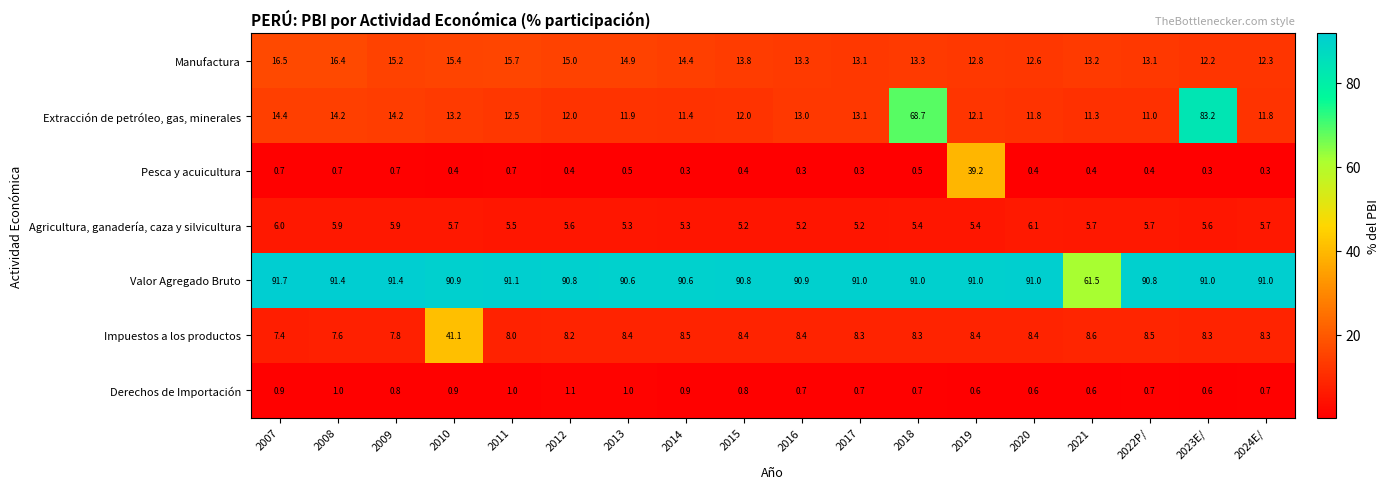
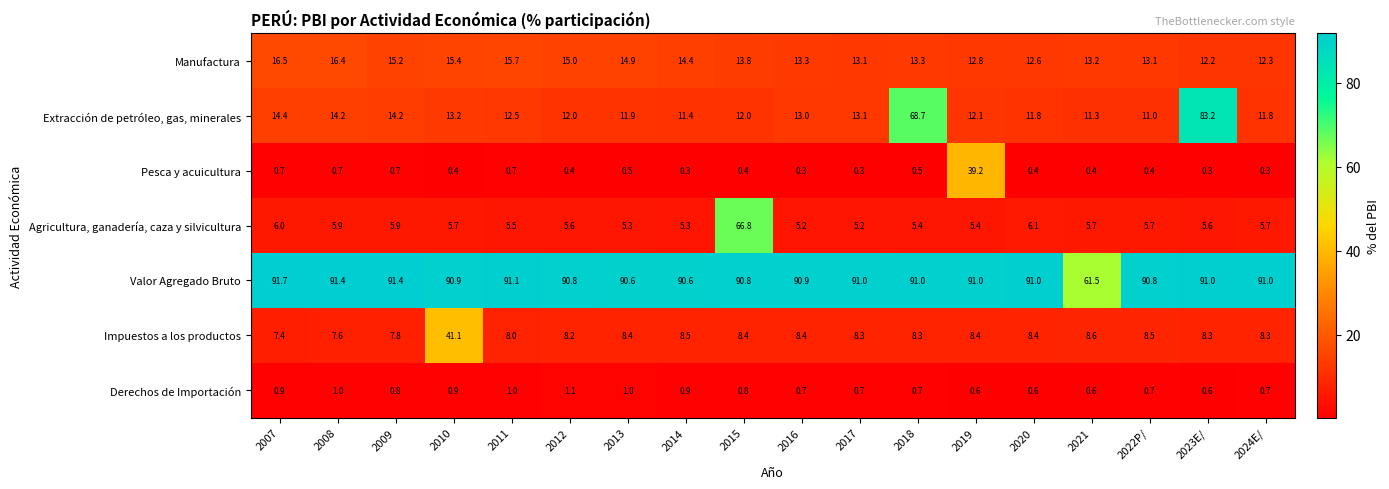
  {
    "Manufactura": {
      "2007": 16.5,
      "2008": 16.4,
      "2009": 15.2,
      "2010": 15.4,
      "2011": 15.7,
      "2012": 15.0,
      "2013": 14.9,
      "2014": 14.4,
      "2015": 13.8,
      "2016": 13.3,
      "2017": 13.1,
      "2018": 13.3,
      "2019": 12.8,
      "2020": 12.6,
      "2021": 13.2,
      "2022P/": 13.1,
      "2023E/": 12.2,
      "2024E/": 12.3
    },
    "Extracción de petróleo, gas, minerales": {
      "2007": 14.4,
      "2008": 14.2,
      "2009": 14.2,
      "2010": 13.2,
      "2011": 12.5,
      "2012": 12.0,
      "2013": 11.9,
      "2014": 11.4,
      "2015": 12.0,
      "2016": 13.0,
      "2017": 13.1,
      "2018": 68.7,
      "2019": 12.1,
      "2020": 11.8,
      "2021": 11.3,
      "2022P/": 11.0,
      "2023E/": 83.2,
      "2024E/": 11.8
    },
    "Pesca y acuicultura": {
      "2007": 0.7,
      "2008": 0.7,
      "2009": 0.7,
      "2010": 0.4,
      "2011": 0.7,
      "2012": 0.4,
      "2013": 0.5,
      "2014": 0.3,
      "2015": 0.4,
      "2016": 0.3,
      "2017": 0.3,
      "2018": 0.5,
      "2019": 39.2,
      "2020": 0.4,
      "2021": 0.4,
      "2022P/": 0.4,
      "2023E/": 0.3,
      "2024E/": 0.3
    },
    "Agricultura, ganadería, caza y silvicultura": {
      "2007": 6.0,
      "2008": 5.9,
      "2009": 5.9,
      "2010": 5.7,
      "2011": 5.5,
      "2012": 5.6,
      "2013": 5.3,
      "2014": 5.3,
-     "2015": 5.2,
+     "2015": 66.8,
      "2016": 5.2,
      "2017": 5.2,
      "2018": 5.4,
      "2019": 5.4,
      "2020": 6.1,
      "2021": 5.7,
      "2022P/": 5.7,
      "2023E/": 5.6,
      "2024E/": 5.7
    },
    "Valor Agregado Bruto": {
      "2007": 91.7,
      "2008": 91.4,
      "2009": 91.4,
      "2010": 90.9,
      "2011": 91.1,
      "2012": 90.8,
      "2013": 90.6,
      "2014": 90.6,
      "2015": 90.8,
      "2016": 90.9,
      "2017": 91.0,
      "2018": 91.0,
      "2019": 91.0,
      "2020": 91.0,
      "2021": 61.5,
      "2022P/": 90.8,
      "2023E/": 91.0,
      "2024E/": 91.0
    },
    "Impuestos a los productos": {
      "2007": 7.4,
      "2008": 7.6,
      "2009": 7.8,
      "2010": 41.1,
      "2011": 8.0,
      "2012": 8.2,
      "2013": 8.4,
      "2014": 8.5,
      "2015": 8.4,
      "2016": 8.4,
      "2017": 8.3,
      "2018": 8.3,
      "2019": 8.4,
      "2020": 8.4,
      "2021": 8.6,
      "2022P/": 8.5,
      "2023E/": 8.3,
      "2024E/": 8.3
    },
    "Derechos de Importación": {
      "2007": 0.9,
      "2008": 1.0,
      "2009": 0.8,
      "2010": 0.9,
      "2011": 1.0,
      "2012": 1.1,
      "2013": 1.0,
      "2014": 0.9,
      "2015": 0.8,
      "2016": 0.7,
      "2017": 0.7,
      "2018": 0.7,
      "2019": 0.6,
      "2020": 0.6,
      "2021": 0.6,
      "2022P/": 0.7,
      "2023E/": 0.6,
      "2024E/": 0.7
    }
  }
